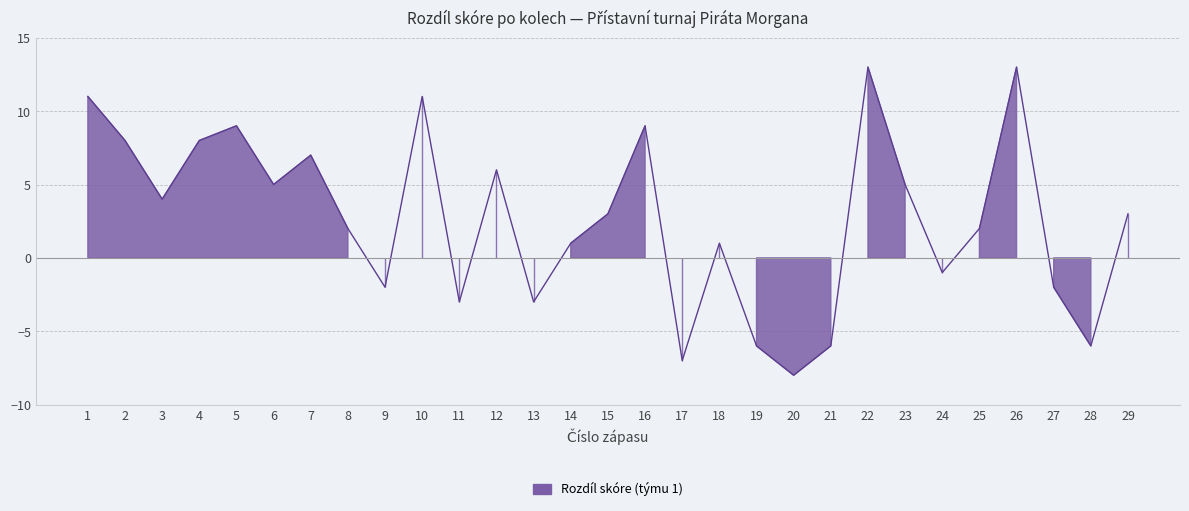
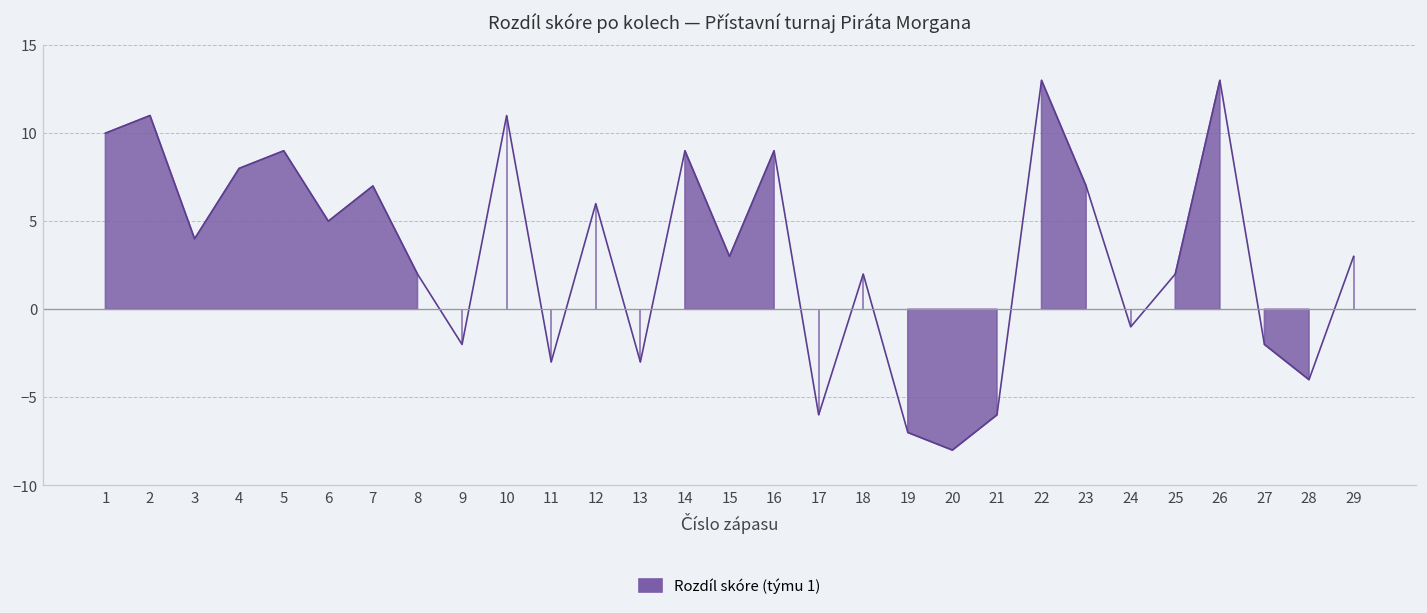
  {
-   "1": 11,
-   "2": 8,
+   "1": 10,
+   "2": 11,
    "3": 4,
    "4": 8,
    "5": 9,
    "6": 5,
    "7": 7,
    "8": 2,
    "9": -2,
    "10": 11,
    "11": -3,
    "12": 6,
    "13": -3,
-   "14": 1,
+   "14": 9,
    "15": 3,
    "16": 9,
-   "17": -7,
-   "18": 1,
-   "19": -6,
+   "17": -6,
+   "18": 2,
+   "19": -7,
    "20": -8,
    "21": -6,
    "22": 13,
-   "23": 5,
+   "23": 7,
    "24": -1,
    "25": 2,
    "26": 13,
    "27": -2,
-   "28": -6,
+   "28": -4,
    "29": 3
  }
